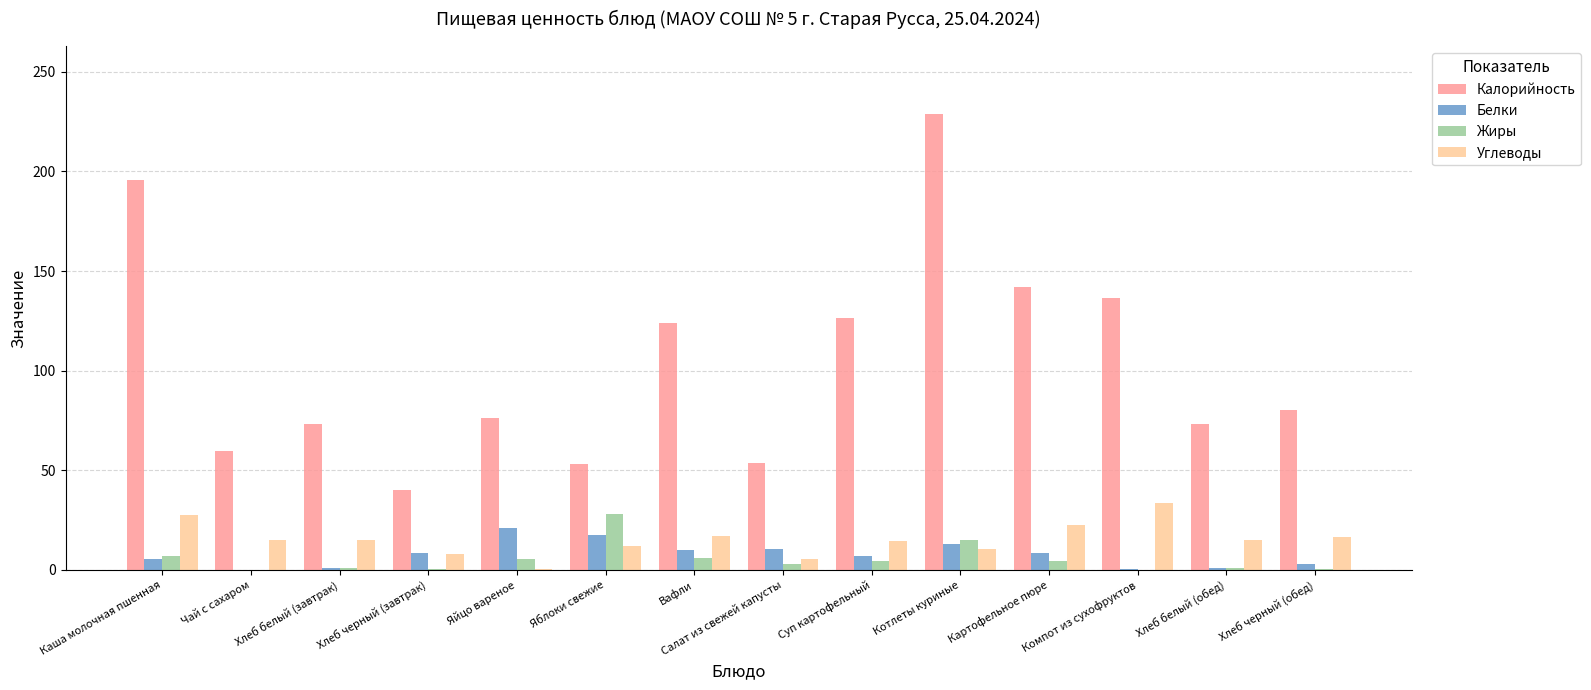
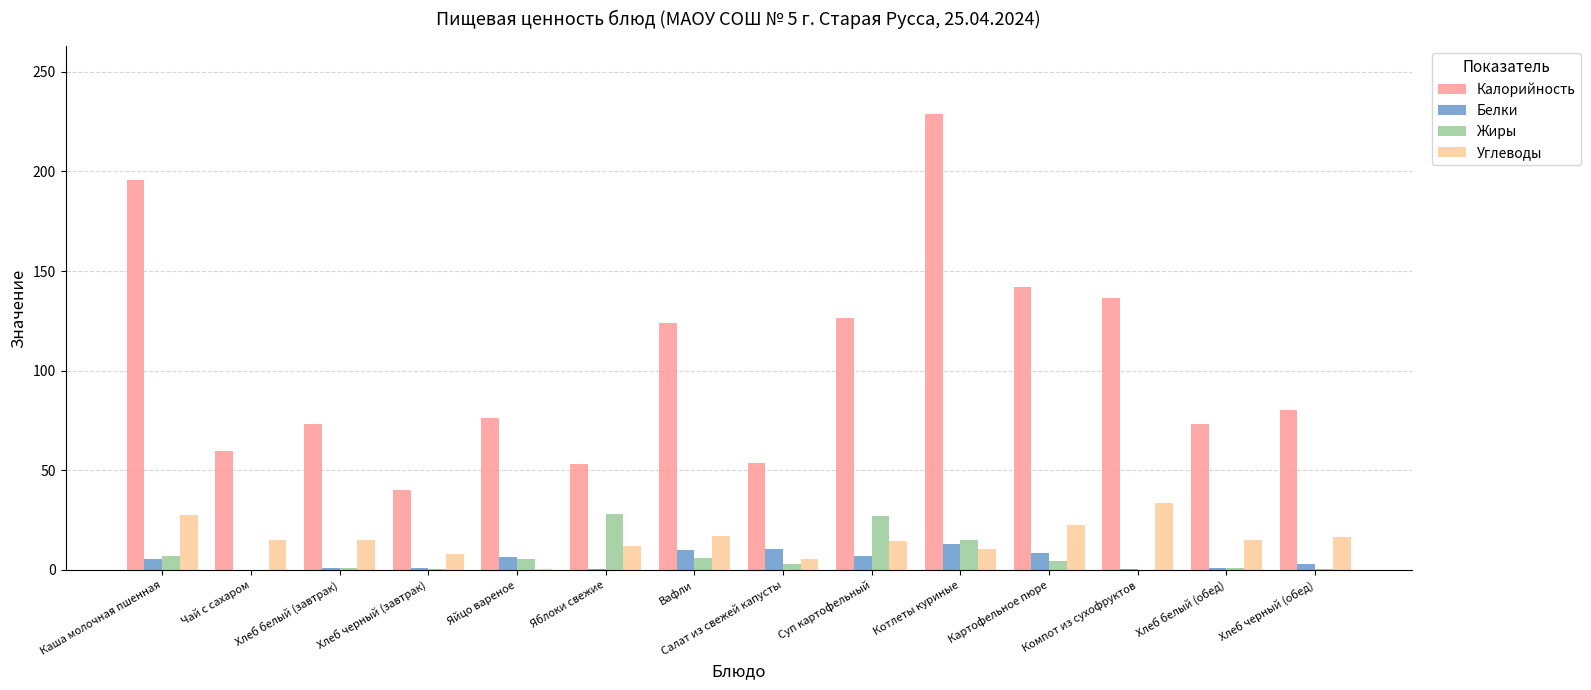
  {
    "Белки": {
      "Каша молочная пшенная": 6,
      "Чай с сахаром": 0,
-     "Хлеб черный (завтрак)": 8,
-     "Яйцо вареное": 21,
-     "Яблоки свежие": 18,
+     "Хлеб черный (завтрак)": 1,
+     "Яйцо вареное": 6,
+     "Яблоки свежие": 0,
      "Вафли": 10,
      "Салат из свежей капусты": 10,
      "Суп картофельный": 7,
      "Котлеты куриные": 13,
      "Картофельное пюре": 9,
      "Хлеб черный (обед)": 3
    },
    "Жиры": {
      "Каша молочная пшенная": 7,
      "Чай с сахаром": 0,
      "Яйцо вареное": 5,
      "Яблоки свежие": 28,
      "Вафли": 6,
      "Салат из свежей капусты": 3,
-     "Суп картофельный": 4,
+     "Суп картофельный": 27,
      "Котлеты куриные": 15,
      "Картофельное пюре": 4,
      "Компот из сухофруктов": 0
    }
  }
